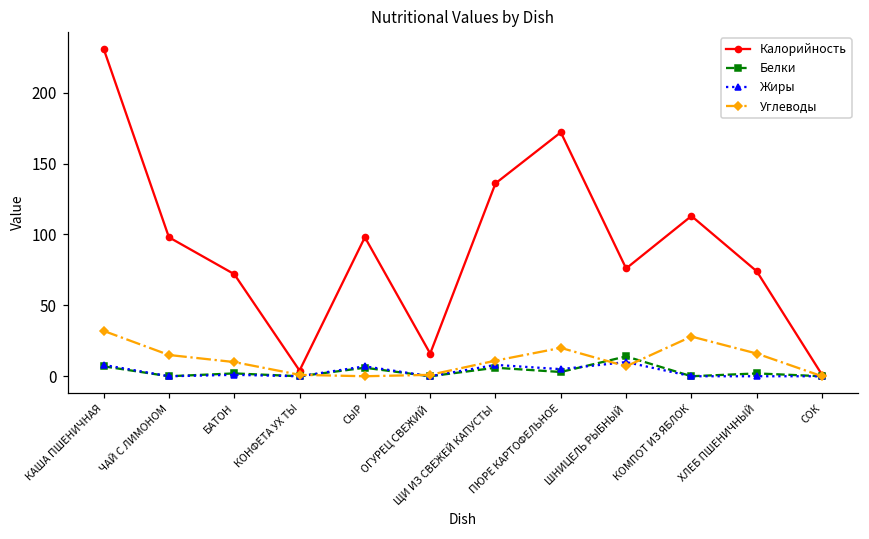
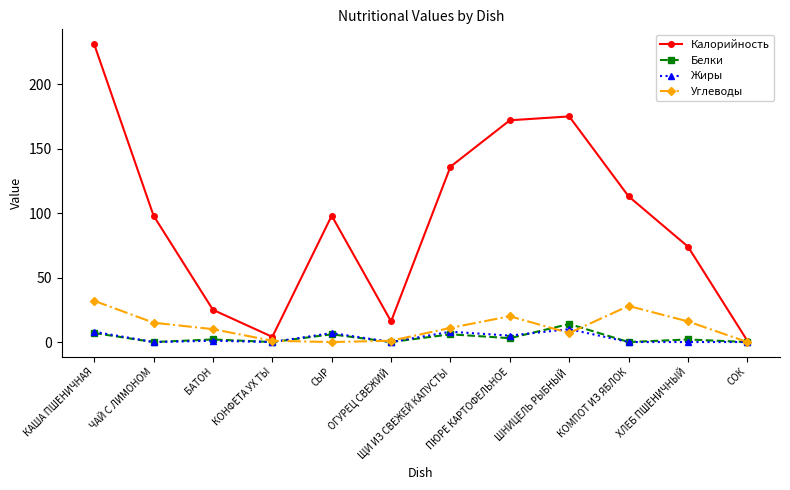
  {
    "Калорийность": {
      "КАША ПШЕНИЧНАЯ": 231,
      "ЧАЙ С ЛИМОНОМ": 98,
-     "БАТОН": 72,
+     "БАТОН": 25,
      "КОНФЕТА УХ ТЫ": 4,
      "СЫР": 98,
      "ОГУРЕЦ СВЕЖИЙ": 16,
      "ЩИ ИЗ СВЕЖЕЙ КАПУСТЫ": 136,
      "ПЮРЕ КАРТОФЕЛЬНОЕ": 172,
-     "ШНИЦЕЛЬ РЫБНЫЙ": 76,
+     "ШНИЦЕЛЬ РЫБНЫЙ": 175,
      "КОМПОТ ИЗ ЯБЛОК": 113,
      "ХЛЕБ ПШЕНИЧНЫЙ": 74
    },
    "Белки": {
      "ЩИ ИЗ СВЕЖЕЙ КАПУСТЫ": 6,
      "ПЮРЕ КАРТОФЕЛЬНОЕ": 3,
      "ШНИЦЕЛЬ РЫБНЫЙ": 14
    },
    "Жиры": {
      "ЩИ ИЗ СВЕЖЕЙ КАПУСТЫ": 8,
      "ПЮРЕ КАРТОФЕЛЬНОЕ": 5,
      "ШНИЦЕЛЬ РЫБНЫЙ": 10
    },
    "Углеводы": {
      "КАША ПШЕНИЧНАЯ": 32,
      "ЧАЙ С ЛИМОНОМ": 15,
      "БАТОН": 10,
      "СЫР": 0,
      "ЩИ ИЗ СВЕЖЕЙ КАПУСТЫ": 11,
      "ПЮРЕ КАРТОФЕЛЬНОЕ": 20,
      "ШНИЦЕЛЬ РЫБНЫЙ": 7,
      "КОМПОТ ИЗ ЯБЛОК": 28,
      "ХЛЕБ ПШЕНИЧНЫЙ": 16
    }
  }
